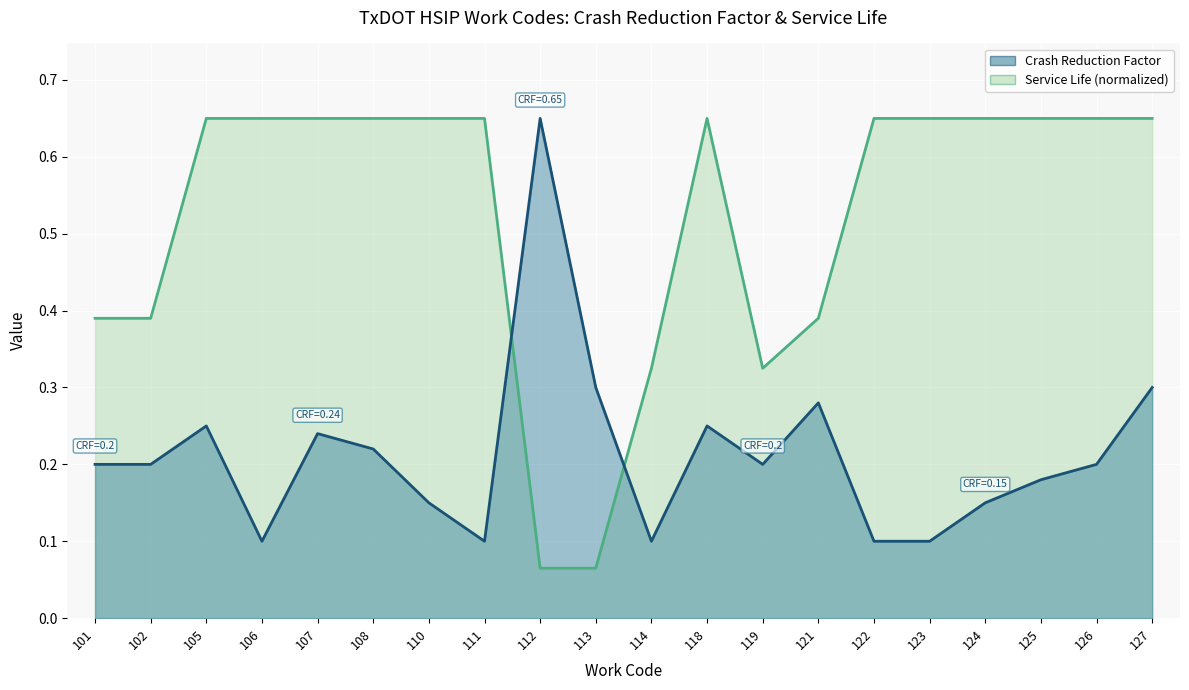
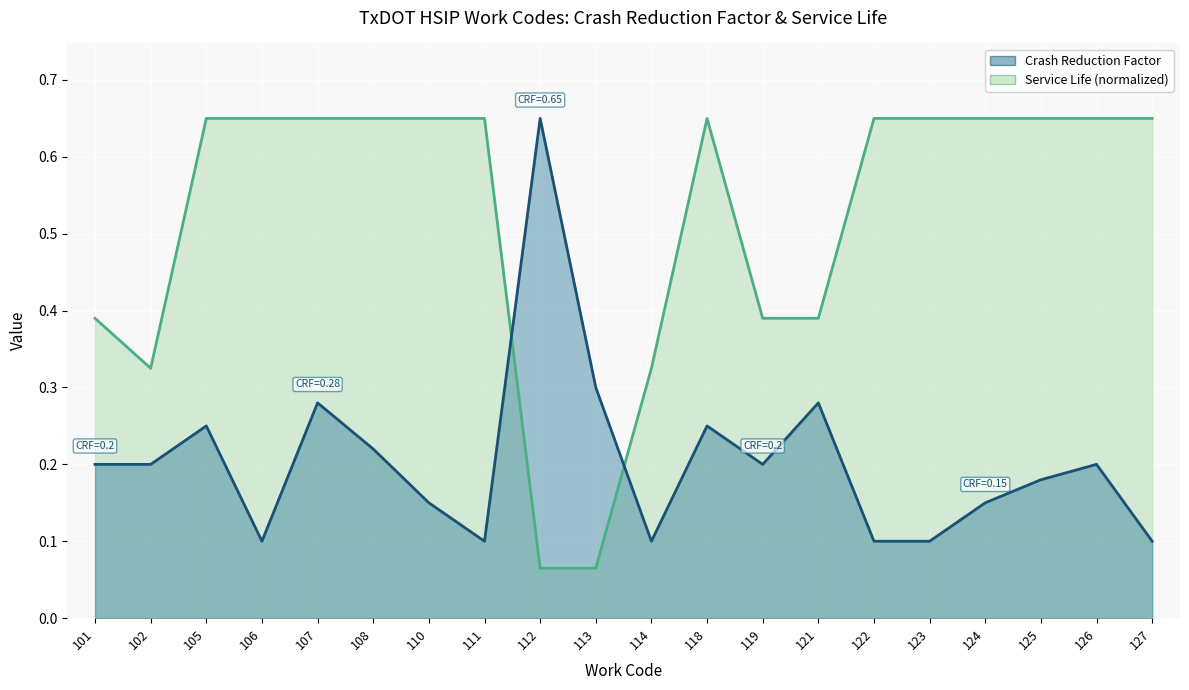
  {
    "Service Life (normalized)": {
      "101": 0.39,
-     "102": 0.39,
+     "102": 0.33,
      "105": 0.65,
      "106": 0.65,
      "107": 0.65,
      "108": 0.65,
      "110": 0.65,
      "111": 0.65,
      "112": 0.07,
      "113": 0.07,
      "114": 0.33,
      "118": 0.65,
-     "119": 0.33,
+     "119": 0.39,
      "121": 0.39,
      "122": 0.65,
      "123": 0.65,
      "124": 0.65,
      "125": 0.65,
      "126": 0.65,
      "127": 0.65
    },
    "Crash Reduction Factor": {
-     "107": 0.24,
-     "127": 0.3
+     "107": 0.28,
+     "127": 0.1
    }
  }
